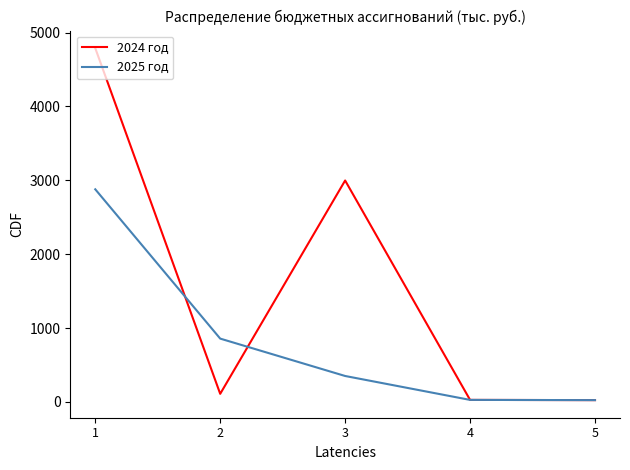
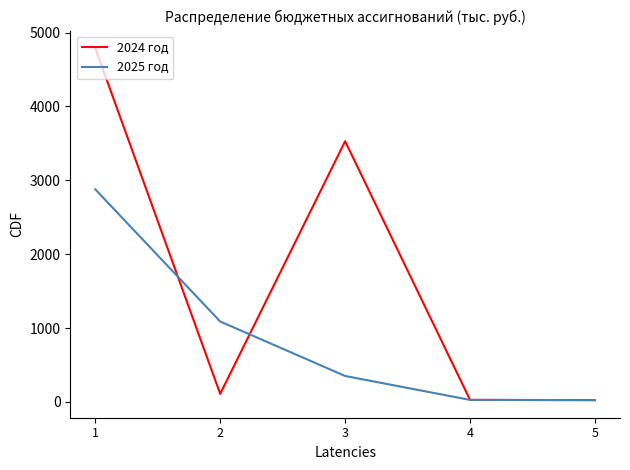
  {
    "2024 год": {
      "2": 100,
-     "3": 3000
+     "3": 3500
    },
    "2025 год": {
      "1": 2900,
-     "2": 900,
+     "2": 1100,
      "3": 400
    }
  }
